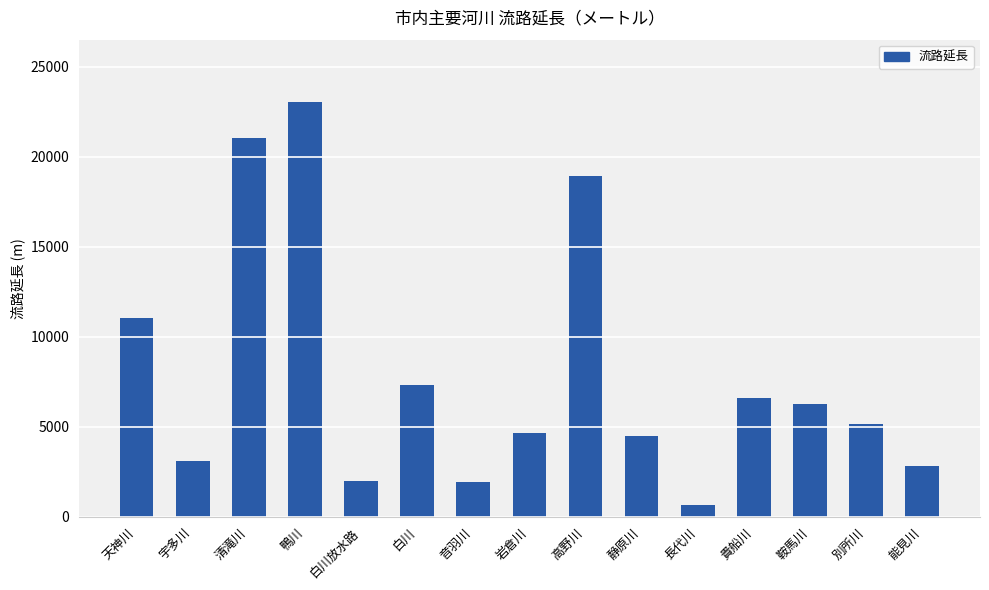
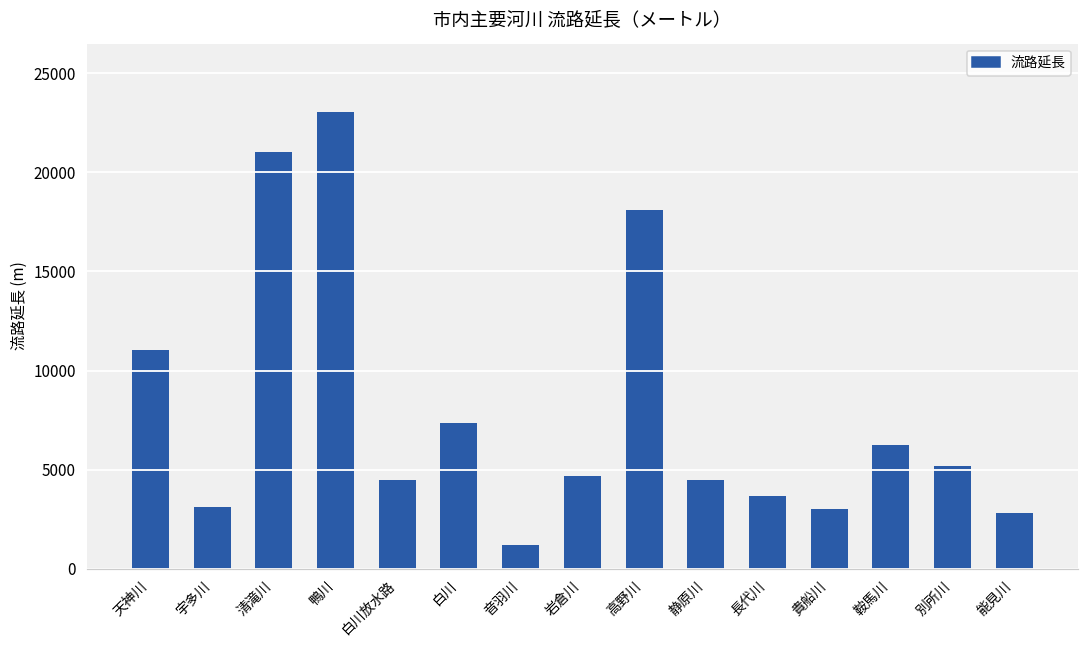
  {
    "天神川": 11000,
    "宇多川": 3100,
    "清滝川": 21100,
    "鴨川": 23000,
-   "白川放水路": 2000,
+   "白川放水路": 4500,
    "白川": 7300,
-   "音羽川": 1900,
+   "音羽川": 1200,
    "岩倉川": 4700,
-   "高野川": 18900,
+   "高野川": 18100,
    "静原川": 4500,
-   "長代川": 700,
-   "貴船川": 6600,
+   "長代川": 3600,
+   "貴船川": 3000,
    "鞍馬川": 6300,
    "別所川": 5200,
    "能見川": 2800
  }
